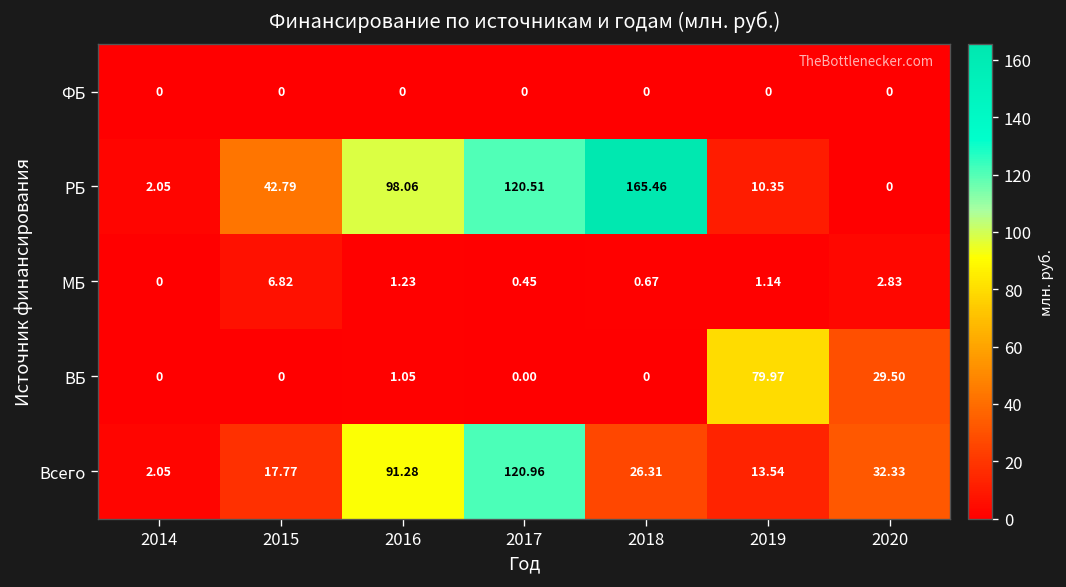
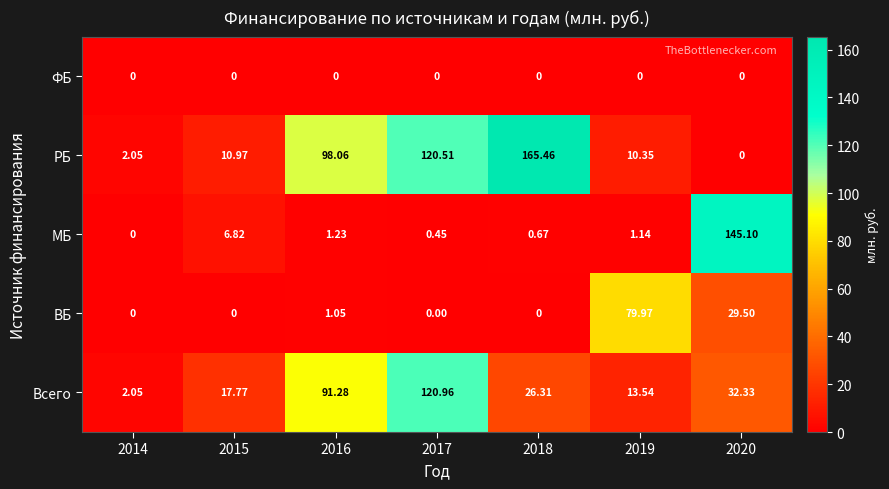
  {
    "ФБ": {
      "2014": 0,
      "2015": 0,
      "2016": 0,
      "2017": 0,
      "2018": 0,
      "2019": 0
    },
    "РБ": {
      "2014": 2.05,
-     "2015": 42.79,
+     "2015": 10.97,
      "2016": 98.06,
      "2017": 120.51,
      "2018": 165.46,
      "2019": 10.35,
      "2020": 0
    },
    "МБ": {
      "2014": 0,
      "2015": 6.82,
      "2016": 1.23,
      "2017": 0.45,
      "2018": 0.67,
      "2019": 1.14,
-     "2020": 2.83
+     "2020": 145.10
    },
    "ВБ": {
      "2014": 0,
      "2015": 0,
      "2016": 1.05,
      "2017": 0.00,
      "2018": 0,
      "2019": 79.97,
      "2020": 29.50
    },
    "Всего": {
      "2014": 2.05,
      "2015": 17.77,
      "2016": 91.28,
      "2017": 120.96,
      "2018": 26.31,
      "2019": 13.54,
      "2020": 32.33
    }
  }
